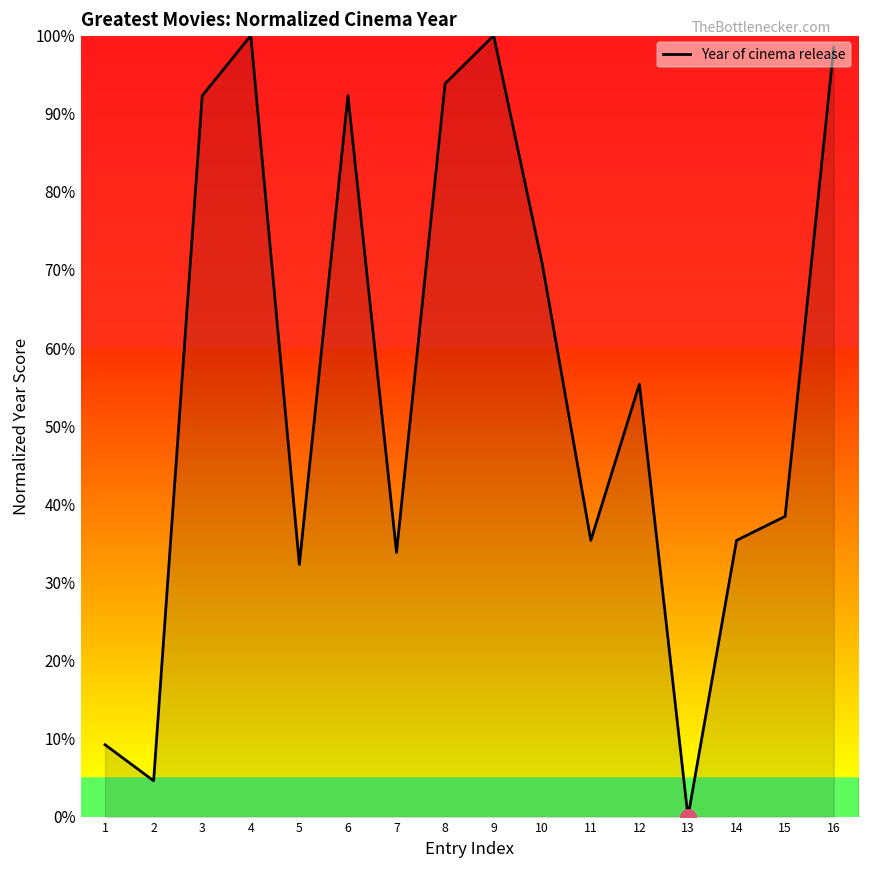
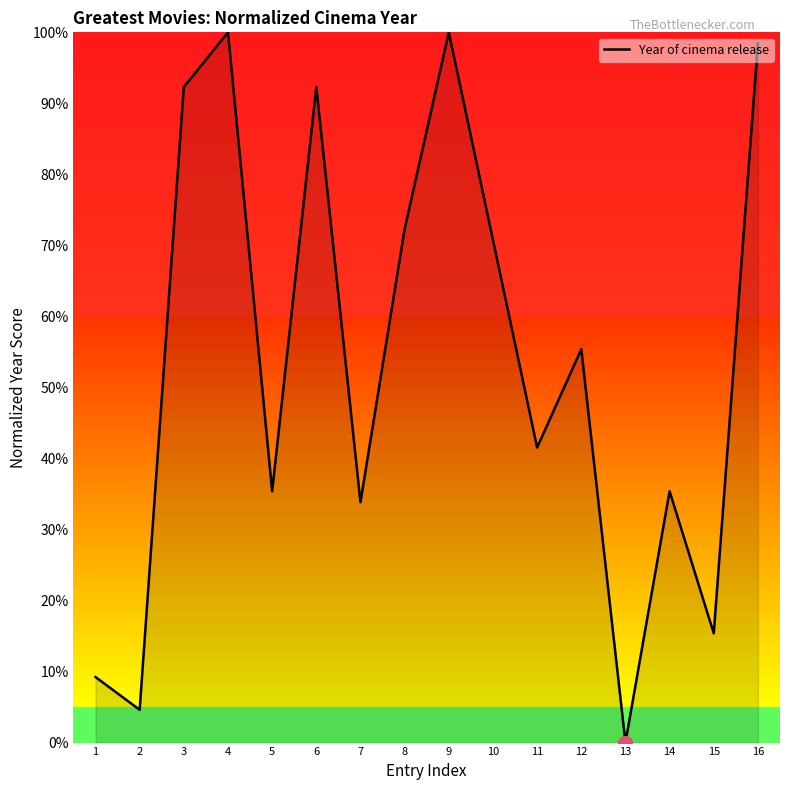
  {
    "Year of cinema release": {
      "1": "9%",
      "3": "92%",
      "4": "100%",
-     "5": "32%",
+     "5": "35%",
      "6": "92%",
      "7": "34%",
-     "8": "94%",
+     "8": "72%",
      "9": "100%",
      "10": "71%",
-     "11": "35%",
+     "11": "42%",
      "12": "55%",
      "14": "35%",
-     "15": "38%"
+     "15": "15%"
    }
  }
